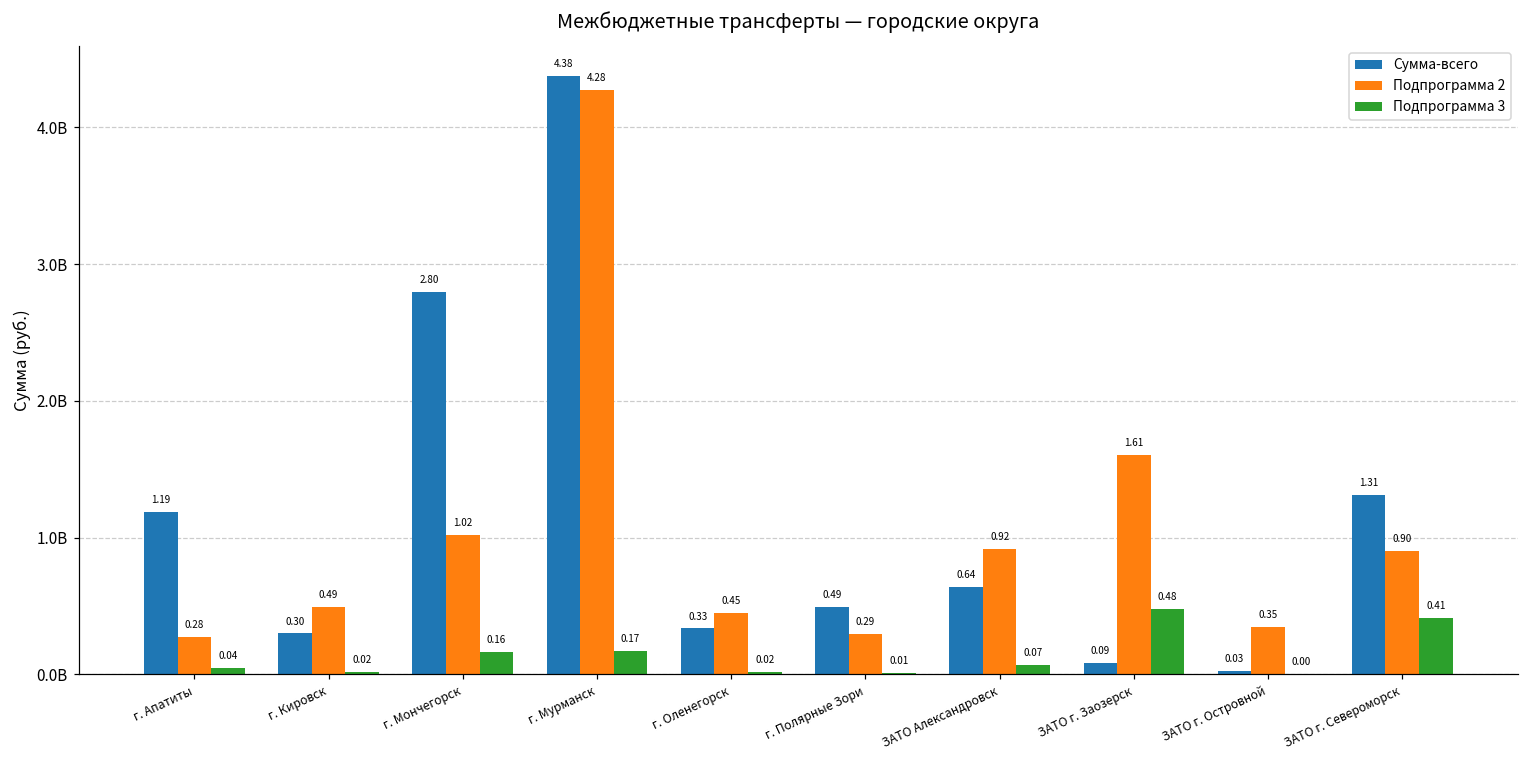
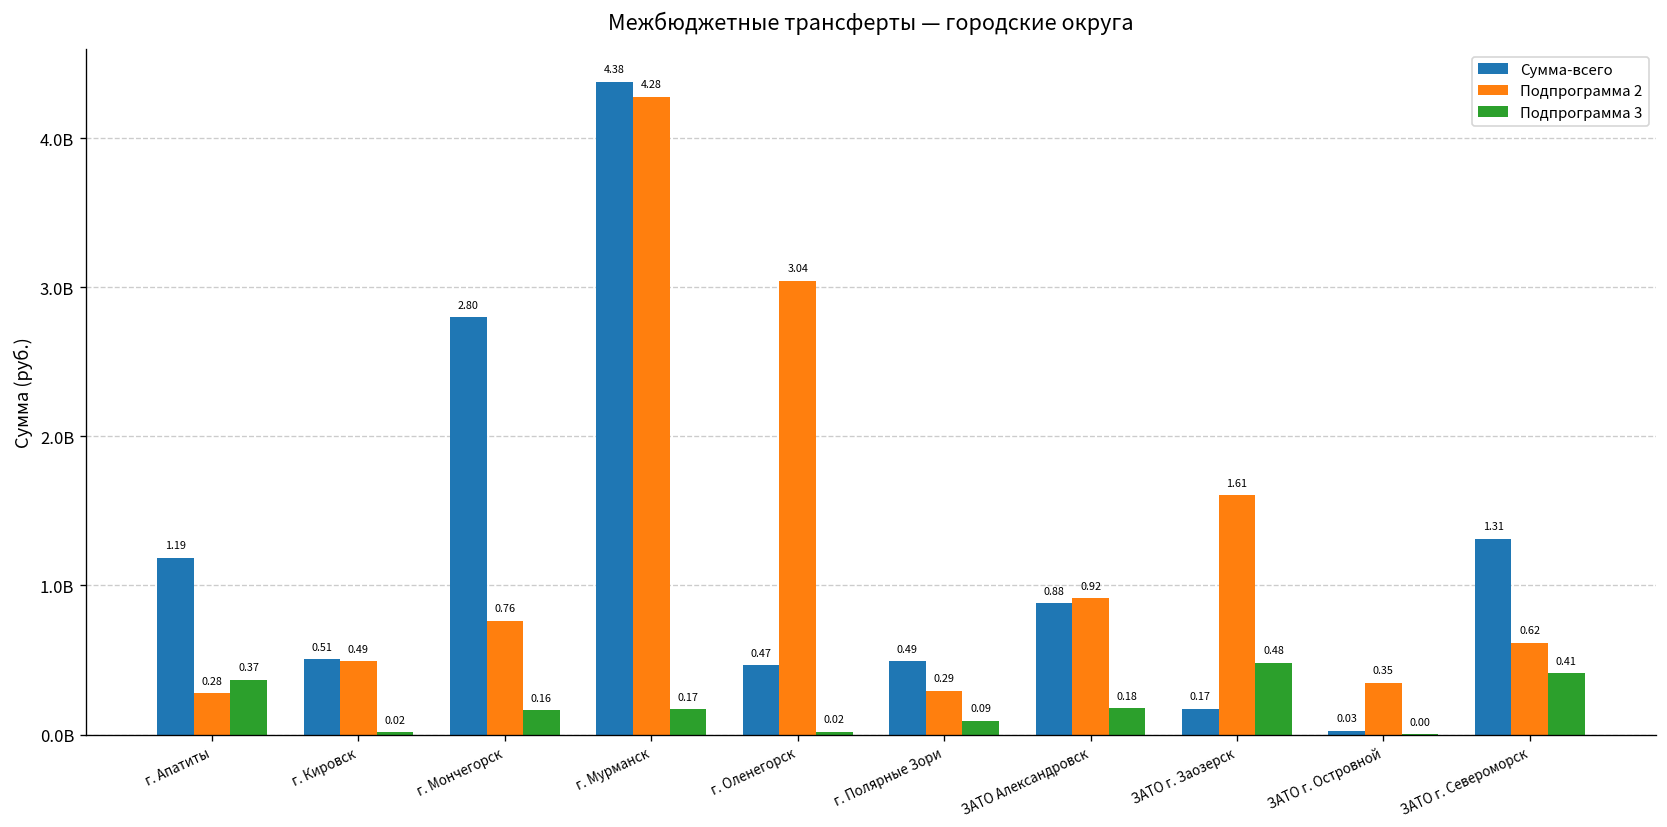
  {
    "Сумма-всего": {
-     "г. Кировск": 0.30,
-     "г. Оленегорск": 0.33,
-     "ЗАТО Александровск": 0.64,
-     "ЗАТО г. Заозерск": 0.09
+     "г. Кировск": 0.51,
+     "г. Оленегорск": 0.47,
+     "ЗАТО Александровск": 0.88,
+     "ЗАТО г. Заозерск": 0.17
    },
    "Подпрограмма 2": {
-     "г. Мончегорск": 1.02,
-     "г. Оленегорск": 0.45,
-     "ЗАТО г. Североморск": 0.90
+     "г. Мончегорск": 0.76,
+     "г. Оленегорск": 3.04,
+     "ЗАТО г. Североморск": 0.62
    },
    "Подпрограмма 3": {
-     "г. Апатиты": 0.04,
-     "г. Полярные Зори": 0.01,
-     "ЗАТО Александровск": 0.07
+     "г. Апатиты": 0.37,
+     "г. Полярные Зори": 0.09,
+     "ЗАТО Александровск": 0.18
    }
  }
